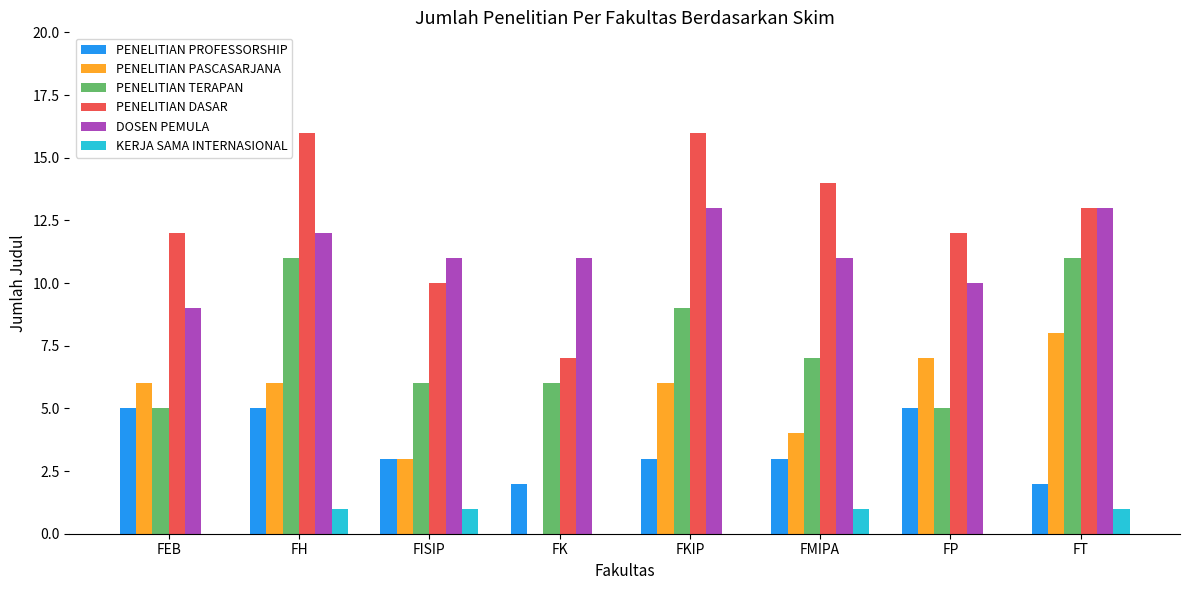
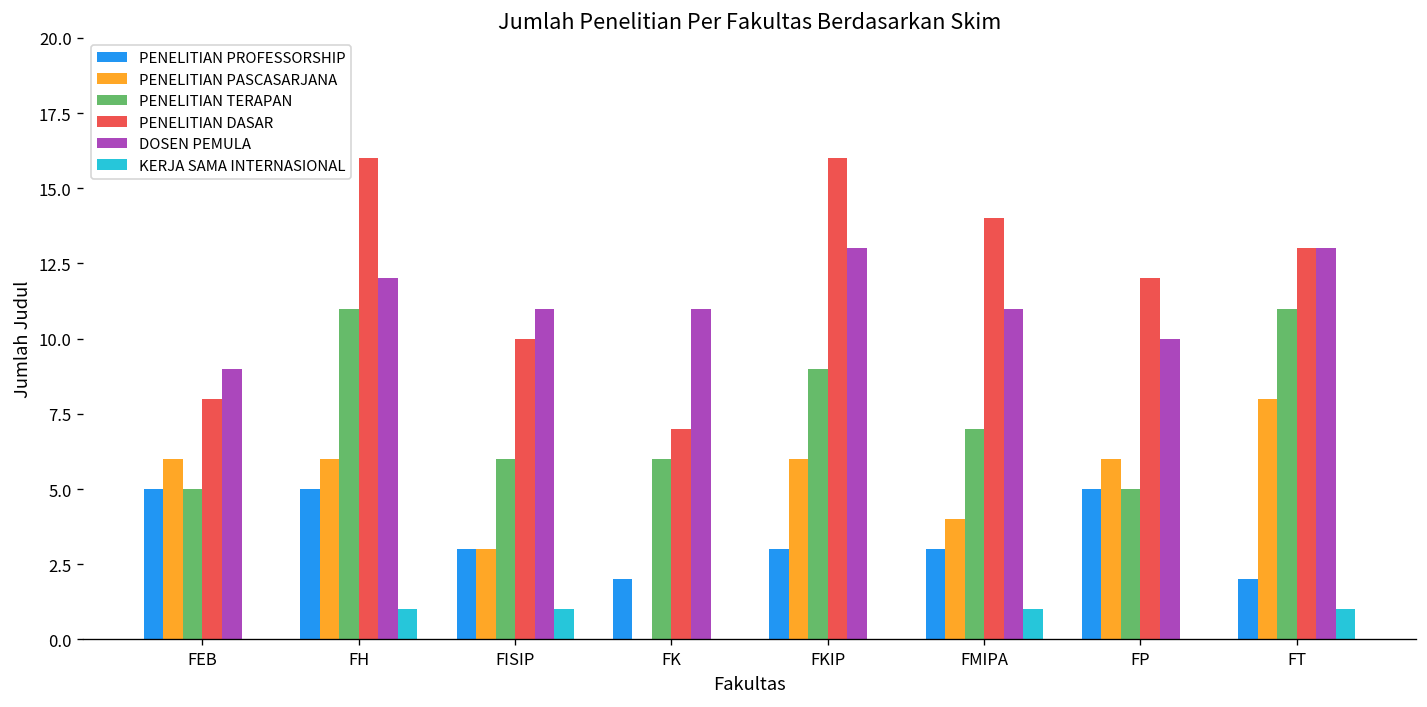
  {
    "PENELITIAN PASCASARJANA": {
      "FEB": 6,
      "FH": 6,
      "FISIP": 3,
      "FK": 0,
      "FKIP": 6,
      "FMIPA": 4,
-     "FP": 7,
+     "FP": 6,
      "FT": 8
    },
    "PENELITIAN TERAPAN": {
      "FEB": 5,
      "FH": 11,
      "FISIP": 6,
      "FK": 6,
      "FKIP": 9,
      "FMIPA": 7,
      "FP": 5,
      "FT": 11
    },
    "PENELITIAN DASAR": {
-     "FEB": 12,
+     "FEB": 8,
      "FH": 16,
      "FISIP": 10,
      "FK": 7,
      "FKIP": 16,
      "FMIPA": 14,
      "FP": 12,
      "FT": 13
    },
    "DOSEN PEMULA": {
      "FEB": 9,
      "FH": 12,
      "FISIP": 11,
      "FK": 11,
      "FKIP": 13,
      "FMIPA": 11,
      "FP": 10,
      "FT": 13
    }
  }
